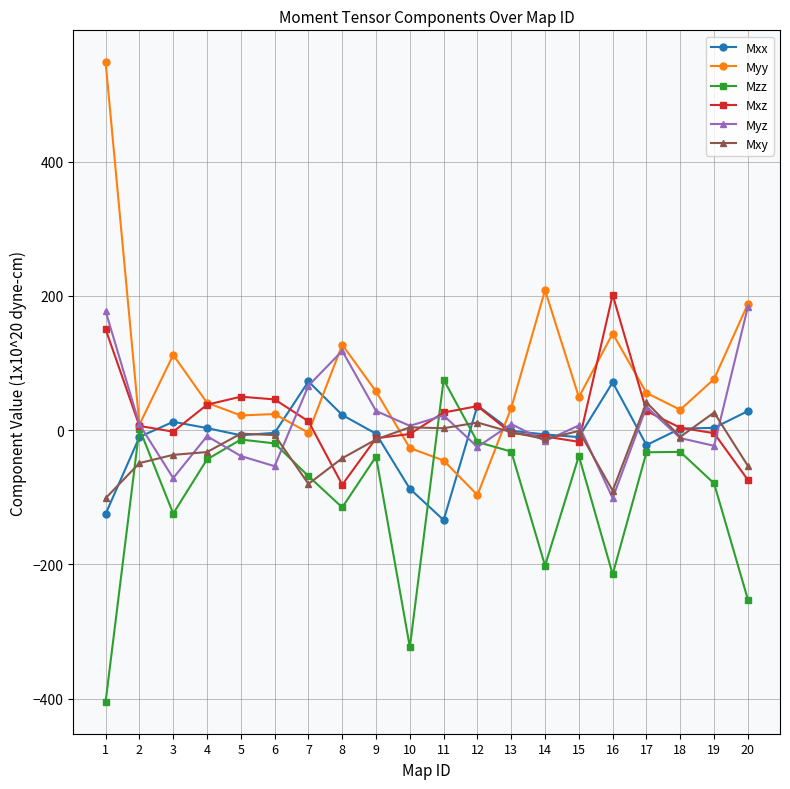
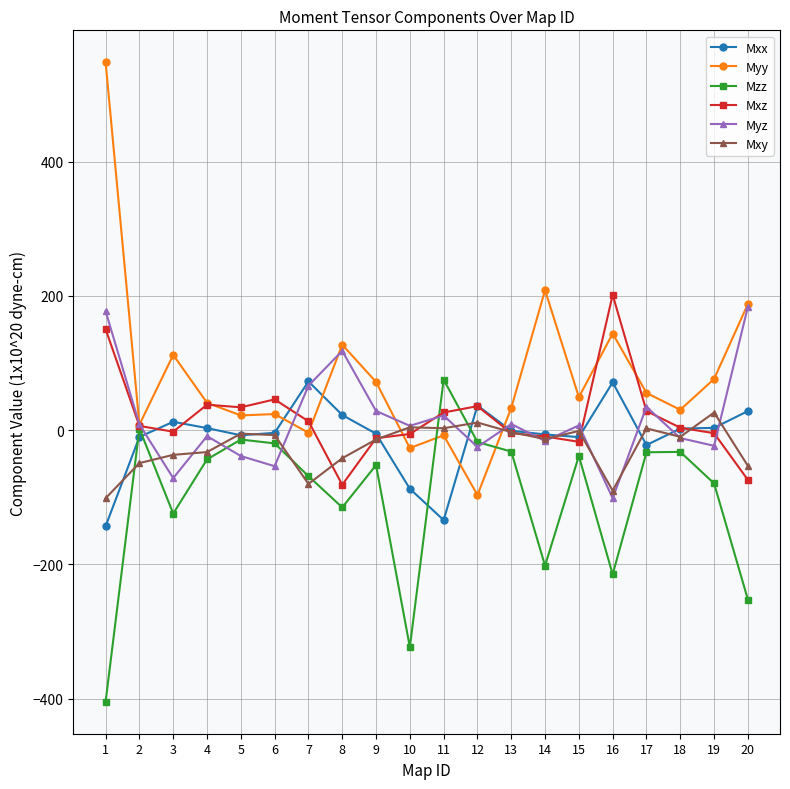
  {
    "Mxx": {
-     "1": -120,
+     "1": -140,
      "2": -10,
      "3": 10,
      "4": 0,
      "7": 70,
      "8": 20,
      "9": -10,
      "10": -90,
      "11": -130,
      "15": -10,
      "16": 70,
      "17": -20,
      "19": 0,
      "20": 30
    },
    "Myy": {
      "1": 550,
      "3": 110,
      "5": 20,
      "6": 20,
      "7": 0,
      "8": 130,
-     "9": 60,
+     "9": 70,
      "10": -30,
-     "11": -50,
+     "11": -10,
      "12": -100,
      "13": 30,
      "14": 210,
      "15": 50,
      "16": 140,
      "17": 60,
      "18": 30,
      "19": 80,
      "20": 190
    },
    "Mzz": {
      "1": -400,
      "2": 0,
      "3": -120,
      "4": -40,
      "5": -10,
      "6": -20,
      "7": -70,
      "8": -120,
-     "9": -40,
+     "9": -50,
      "10": -320,
      "11": 80,
      "12": -20,
      "13": -30,
      "14": -200,
      "15": -40,
      "16": -210,
      "17": -30,
      "18": -30,
      "19": -80,
      "20": -250
    },
    "Mxz": {
      "1": 150,
      "3": 0,
-     "5": 50,
+     "5": 30,
      "6": 50,
      "7": 10,
      "8": -80,
      "10": -10,
      "11": 30,
      "15": -20,
      "16": 200,
      "17": 30,
      "19": 0,
      "20": -70
    },
    "Myz": {
      "1": 180,
      "3": -70,
      "4": -10,
      "5": -40,
      "6": -50,
      "7": 70,
      "8": 120,
      "9": 30,
      "11": 20,
      "12": -30,
      "13": 10,
      "15": 10,
      "16": -100,
      "17": 30,
      "19": -20,
      "20": 180
    },
    "Mxy": {
      "1": -100,
      "2": -50,
      "3": -40,
      "4": -30,
      "7": -80,
      "8": -40,
      "11": 0,
      "12": 10,
      "15": 0,
      "16": -90,
-     "17": 40,
+     "17": 0,
      "19": 30,
      "20": -50
    }
  }
